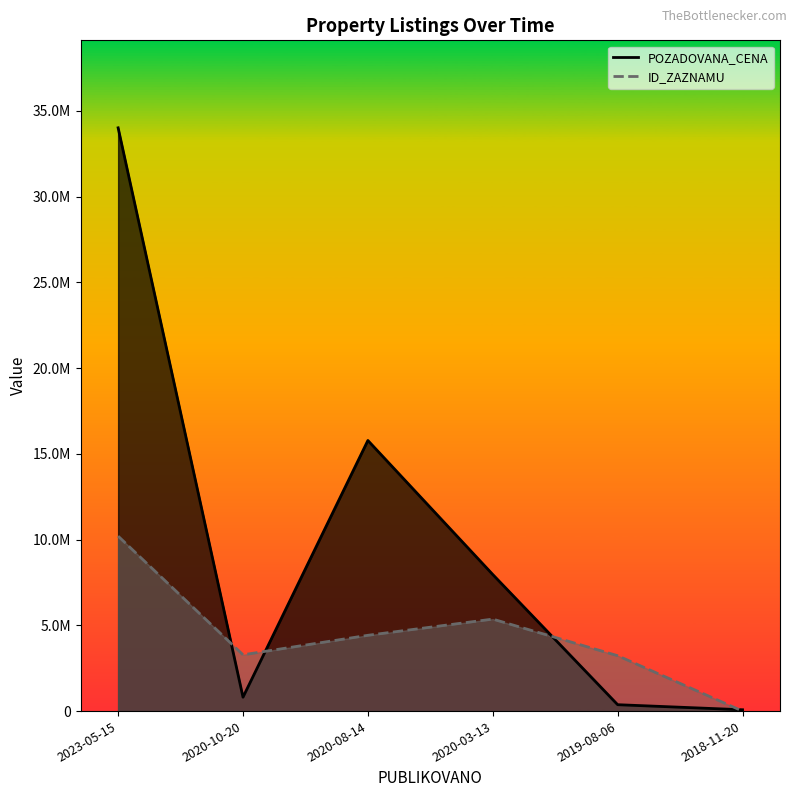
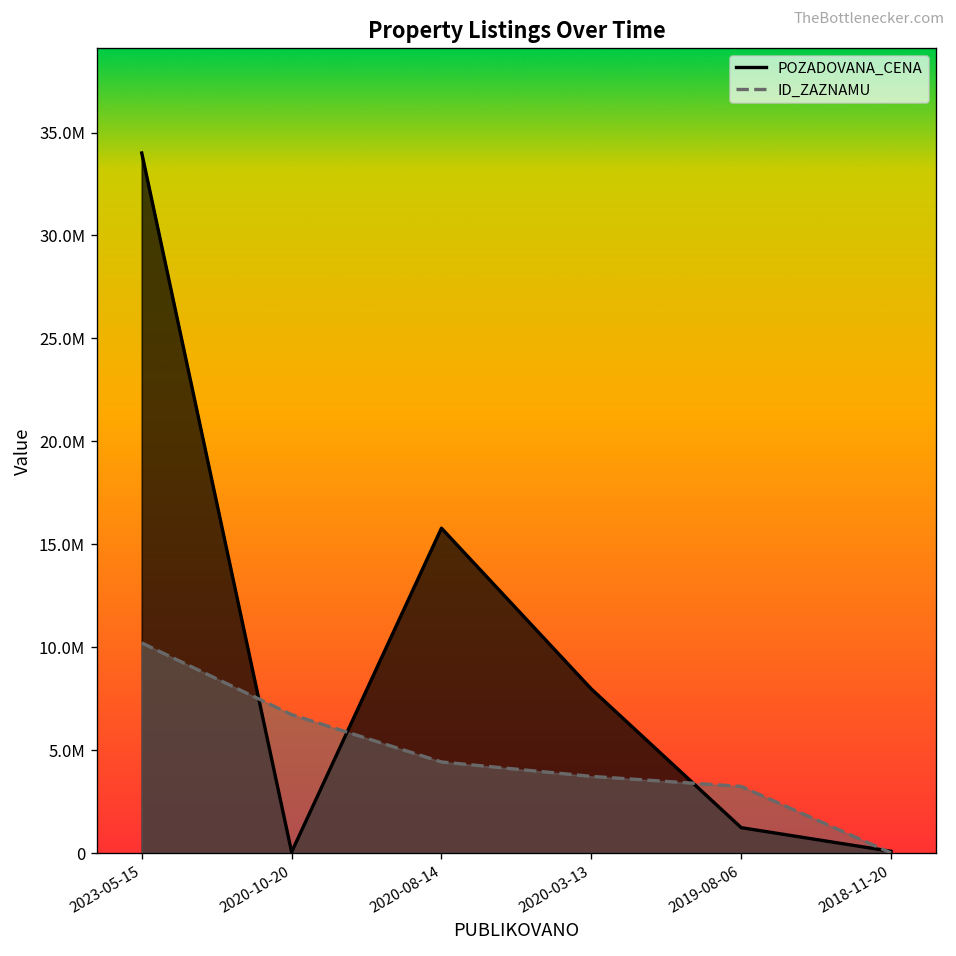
  {
    "POZADOVANA_CENA": {
      "2023-05-15": 34000000,
-     "2020-10-20": 800000,
+     "2020-10-20": 0,
      "2020-08-14": 15800000,
      "2020-03-13": 8000000,
-     "2019-08-06": 400000
+     "2019-08-06": 1200000
    },
    "ID_ZAZNAMU": {
      "2023-05-15": 10200000,
-     "2020-10-20": 3300000,
+     "2020-10-20": 6700000,
      "2020-08-14": 4400000,
-     "2020-03-13": 5400000,
+     "2020-03-13": 3700000,
      "2019-08-06": 3200000
    }
  }
